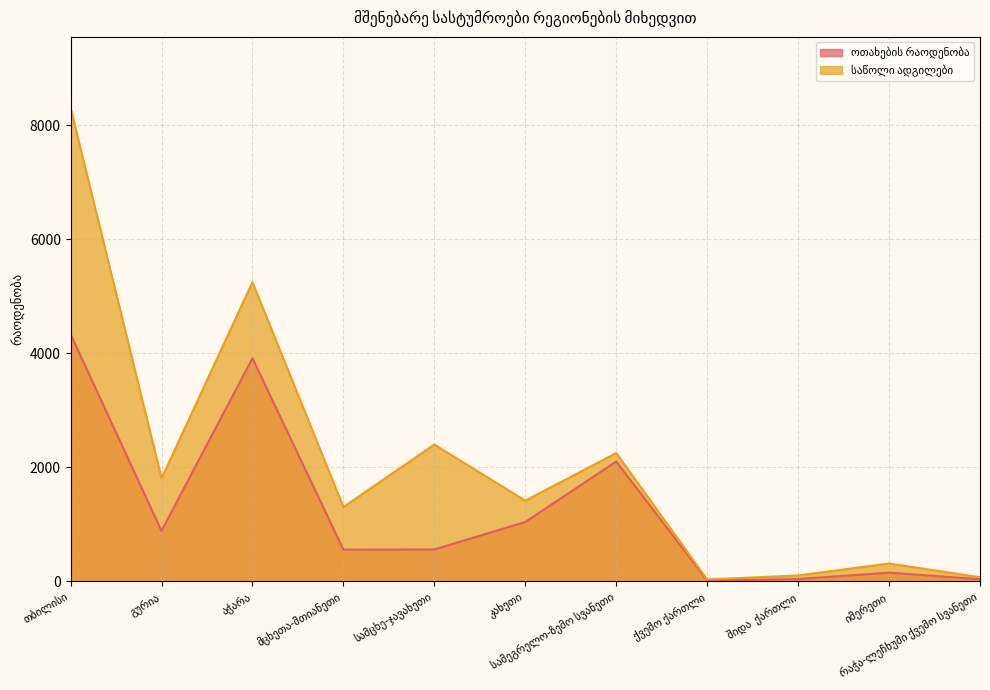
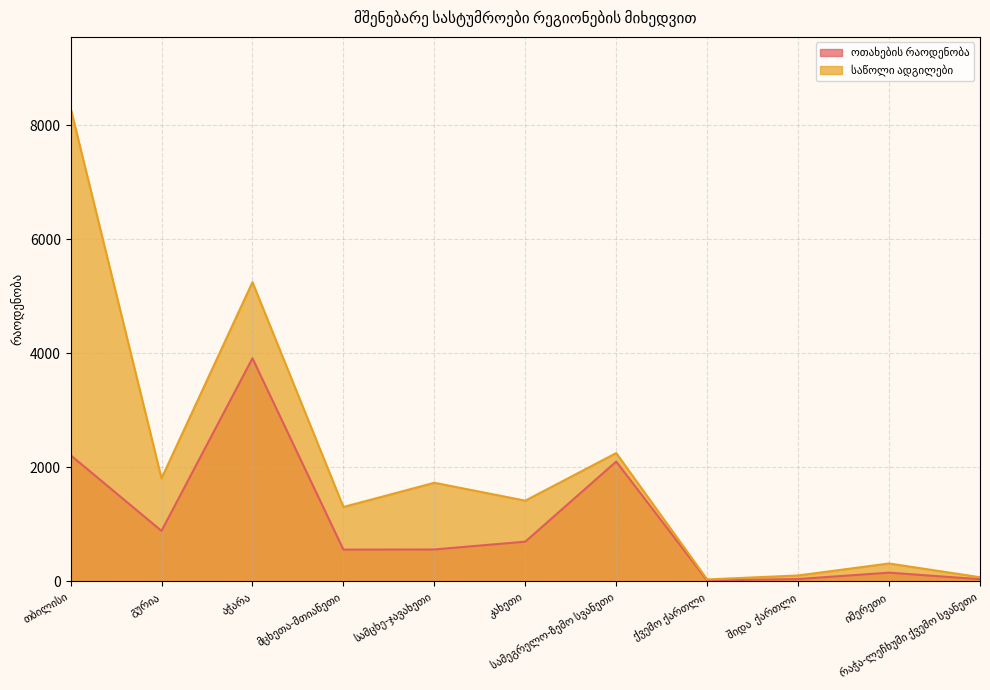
  {
    "ოთახების რაოდენობა": {
-     "თბილისი": 4300,
+     "თბილისი": 2200,
      "გურია": 900,
      "აჭარა": 3900,
      "მცხეთა-მთიანეთი": 600,
      "სამცხე-ჯავახეთი": 600,
-     "კახეთი": 1000,
+     "კახეთი": 700,
      "სამეგრელო-ზემო სვანეთი": 2100,
      "შიდა ქართლი": 0,
      "იმერეთი": 200
    },
    "საწოლი ადგილები": {
      "თბილისი": 8300,
      "გურია": 1800,
      "აჭარა": 5300,
      "მცხეთა-მთიანეთი": 1300,
-     "სამცხე-ჯავახეთი": 2400,
+     "სამცხე-ჯავახეთი": 1700,
      "კახეთი": 1400,
      "სამეგრელო-ზემო სვანეთი": 2300,
      "შიდა ქართლი": 100,
      "იმერეთი": 300
    }
  }
